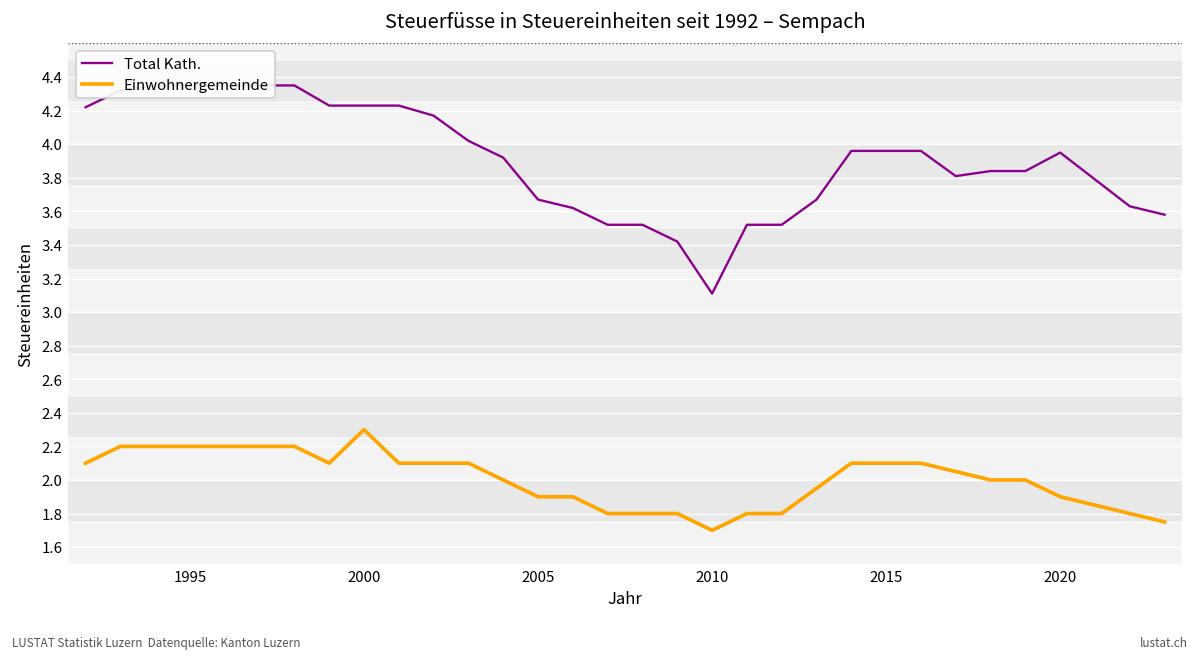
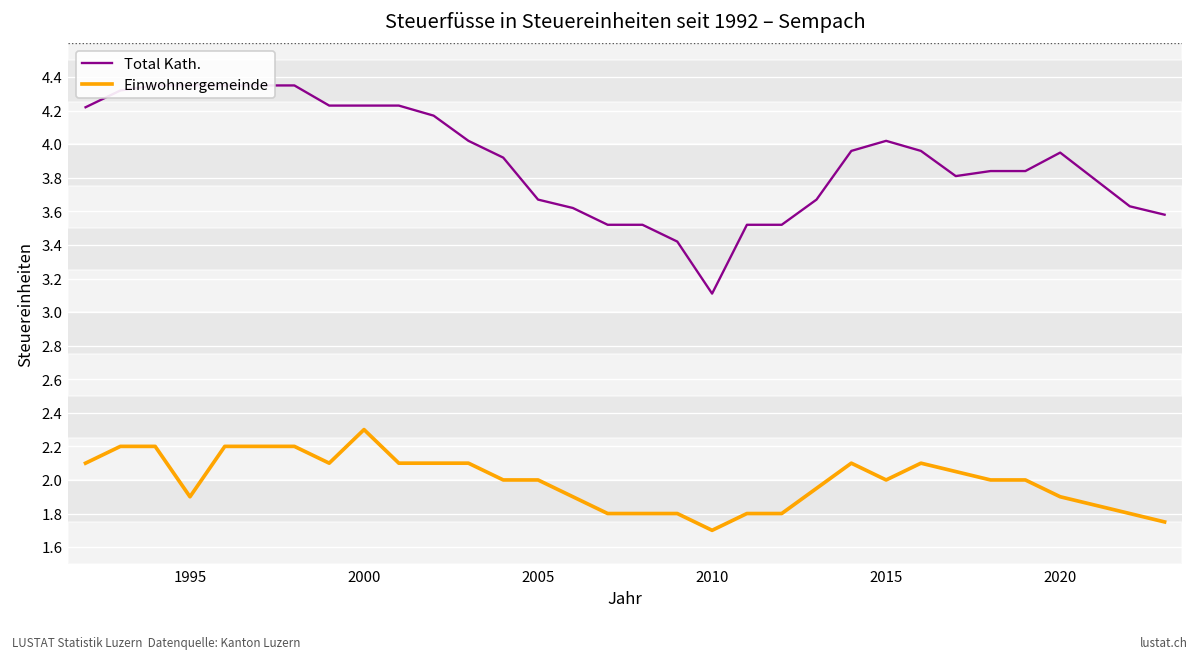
  {
    "Total Kath.": {
      "2000": 4.23,
      "2005": 3.67,
      "2010": 3.11,
-     "2015": 3.96,
+     "2015": 4.02,
      "2020": 3.95
    },
    "Einwohnergemeinde": {
-     "1995": 2.2,
+     "1995": 1.9,
      "2000": 2.3,
-     "2005": 1.9,
+     "2005": 2.0,
      "2010": 1.7,
-     "2015": 2.1,
+     "2015": 2.0,
      "2020": 1.9
    }
  }
